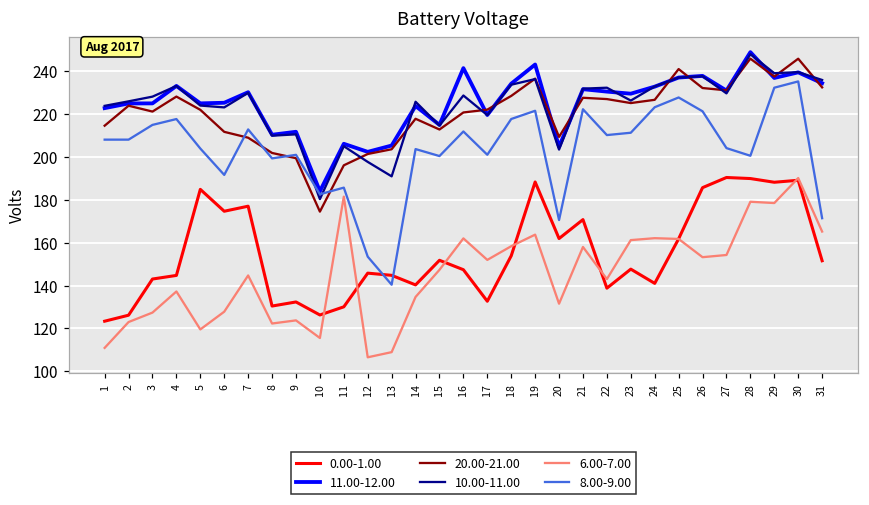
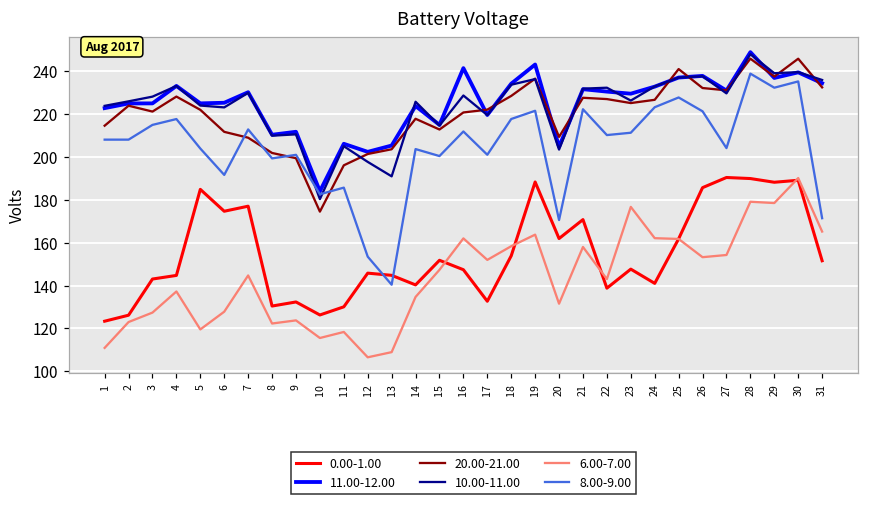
  {
    "0.00-1.00": {
      "1": 123,
      "2": 126,
      "3": 143,
      "4": 145,
      "5": 185,
      "6": 175,
      "7": 177,
      "8": 130,
      "9": 132,
      "10": 126,
      "11": 130,
      "12": 146,
      "13": 145,
      "14": 140,
      "15": 152,
      "16": 147,
      "17": 133,
      "18": 154,
      "19": 188,
      "20": 162,
      "21": 171,
      "22": 139,
      "23": 148,
      "24": 141,
      "26": 186,
      "27": 190,
      "28": 190,
      "29": 188,
      "31": 152
    },
    "11.00-12.00": {
      "3": 225,
      "6": 225,
      "10": 184,
      "13": 205,
      "14": 224,
      "16": 241,
      "19": 243,
      "22": 231,
      "23": 230,
      "31": 234
    },
    "20.00-21.00": {
      "1": 215,
      "3": 221,
      "4": 228,
      "5": 222,
      "6": 212,
      "7": 209,
      "8": 202,
      "9": 199,
      "10": 174,
      "11": 196,
      "13": 204,
      "14": 218,
      "15": 213,
      "16": 221,
      "17": 222,
      "18": 228,
      "20": 209,
      "21": 228,
      "22": 227,
      "24": 227,
      "25": 241,
      "26": 232,
      "28": 246,
      "30": 246,
      "31": 232
    },
    "10.00-11.00": {
      "3": 228,
      "6": 223,
      "10": 180,
      "12": 198,
      "13": 191,
      "14": 226,
      "16": 229,
      "22": 232,
      "27": 230,
      "29": 239,
      "31": 236
    },
    "6.00-7.00": {
      "1": 111,
      "2": 123,
      "3": 127,
      "4": 137,
      "5": 120,
      "6": 128,
      "7": 145,
      "8": 122,
      "9": 124,
      "10": 116,
-     "11": 181,
+     "11": 118,
      "12": 107,
      "13": 109,
      "14": 135,
      "15": 147,
      "16": 162,
      "17": 152,
      "18": 158,
      "19": 164,
      "20": 132,
      "21": 158,
      "22": 143,
-     "23": 161,
+     "23": 177,
      "24": 162,
      "26": 153,
      "27": 154,
      "28": 179,
      "29": 179,
      "31": 165
    },
    "8.00-9.00": {
      "1": 208,
      "2": 208,
      "3": 215,
      "4": 218,
      "5": 204,
      "6": 192,
      "7": 213,
      "8": 199,
      "9": 201,
      "10": 183,
      "11": 186,
      "12": 153,
      "13": 140,
      "14": 204,
      "15": 200,
      "16": 212,
      "17": 201,
      "18": 218,
      "19": 222,
      "20": 171,
      "21": 222,
      "22": 210,
      "23": 211,
      "24": 223,
      "25": 228,
      "26": 221,
      "27": 204,
-     "28": 201,
+     "28": 239,
      "29": 232,
      "30": 235,
      "31": 171
    }
  }
